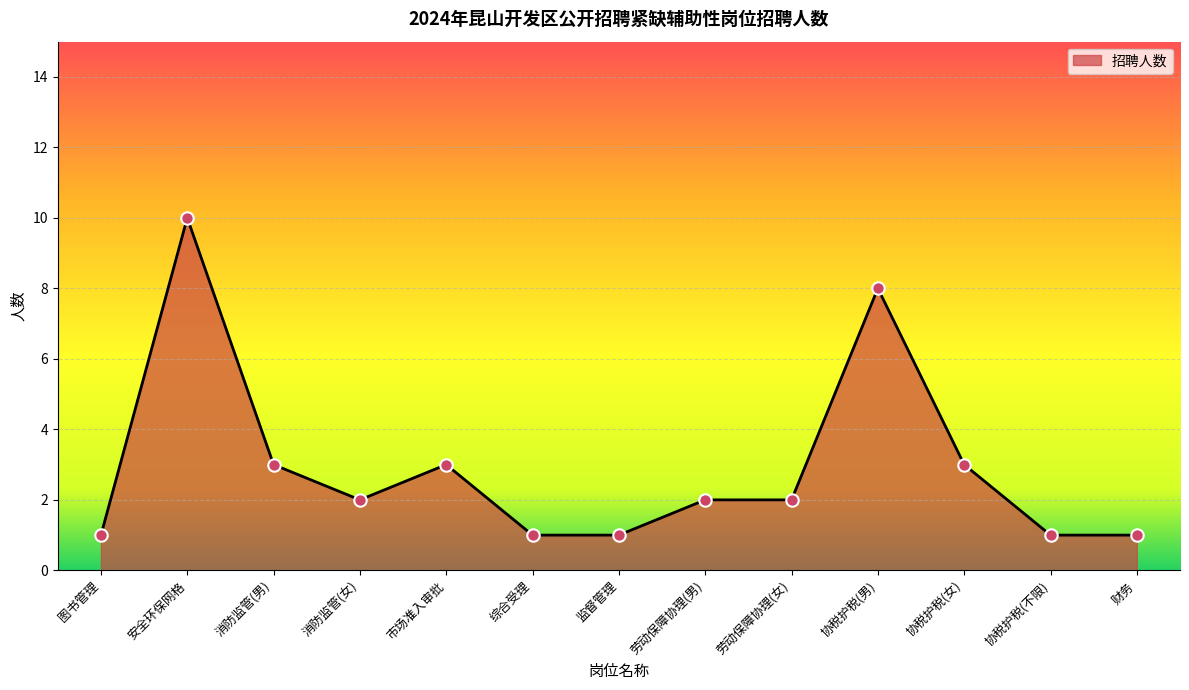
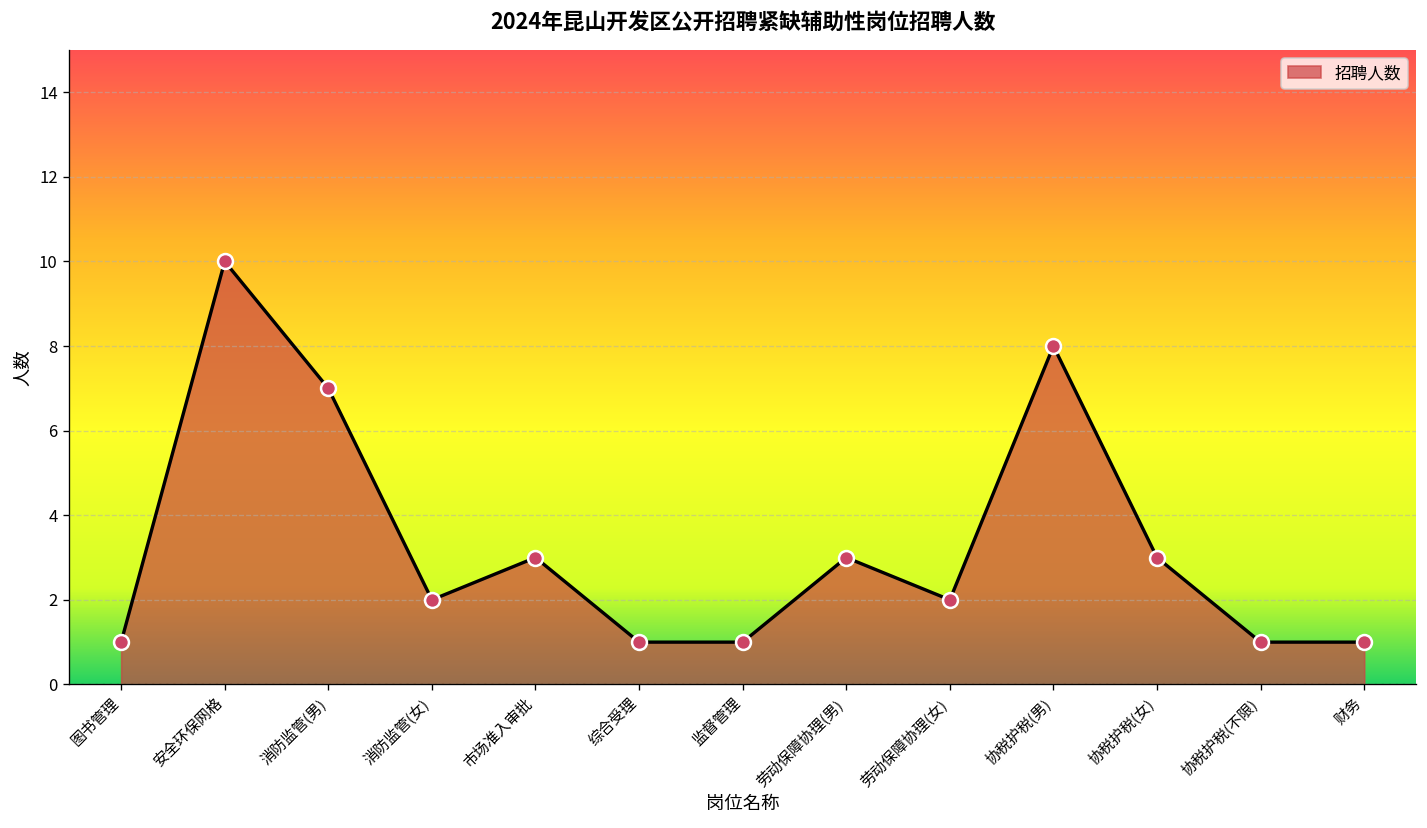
  {
    "图书管理": 1,
    "安全环保网格": 10,
-   "消防监管(男)": 3,
+   "消防监管(男)": 7,
    "消防监管(女)": 2,
    "市场准入审批": 3,
    "综合受理": 1,
    "监督管理": 1,
-   "劳动保障协理(男)": 2,
+   "劳动保障协理(男)": 3,
    "劳动保障协理(女)": 2,
    "协税护税(男)": 8,
    "协税护税(女)": 3,
    "协税护税(不限)": 1,
    "财务": 1
  }
